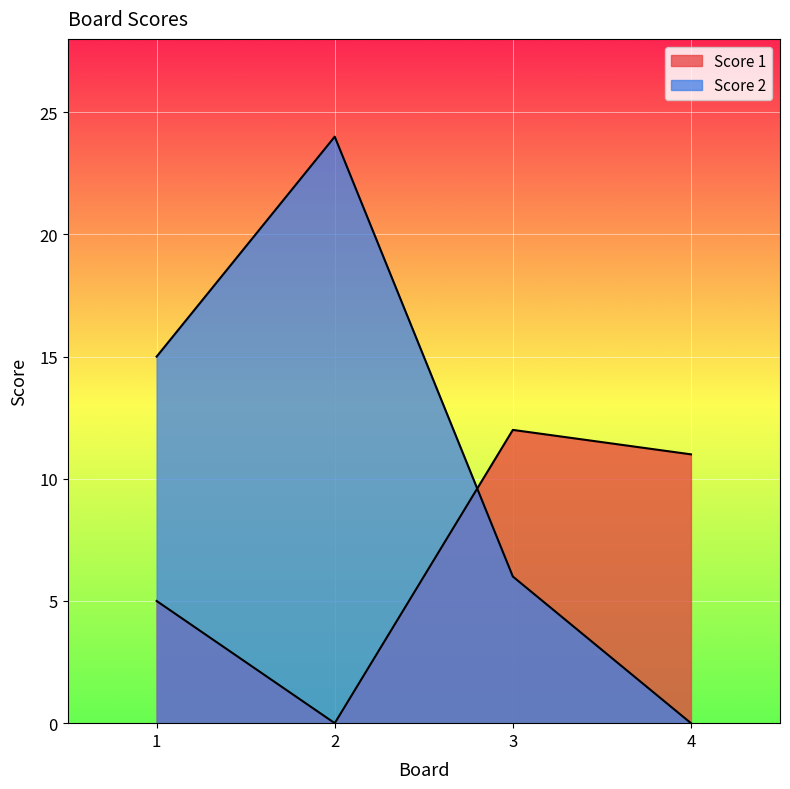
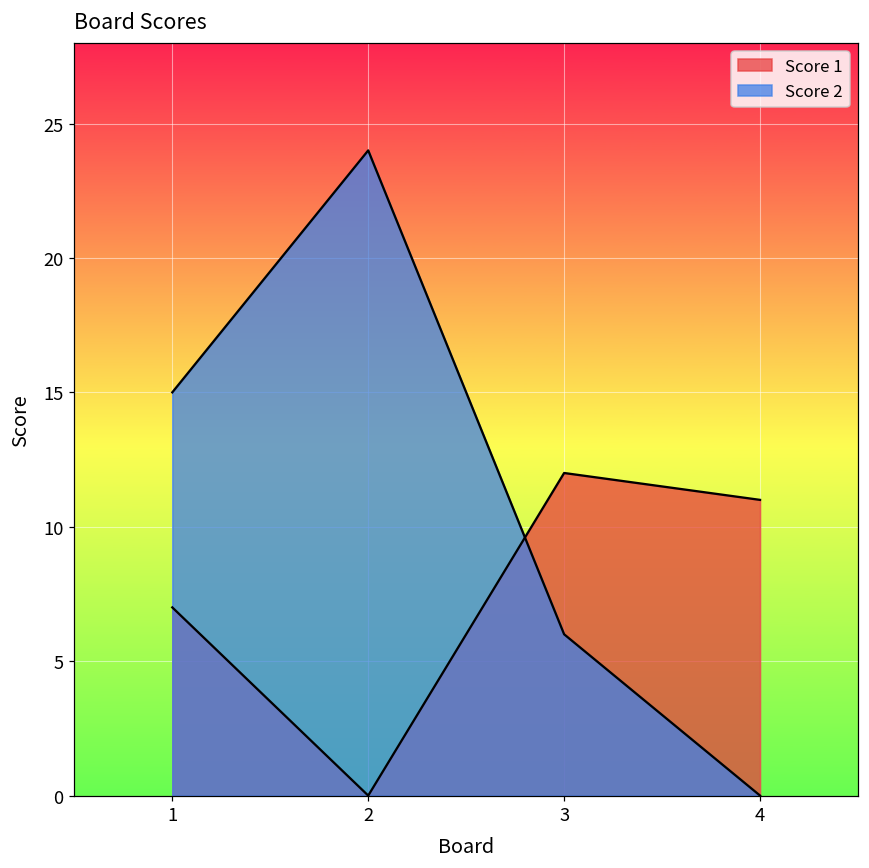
  {
    "Score 1": {
-     "1": 5,
+     "1": 7,
      "2": 0,
      "3": 12,
      "4": 11
    },
    "Score 2": {
      "1": 15,
      "2": 24,
      "3": 6,
      "4": 0
    }
  }
